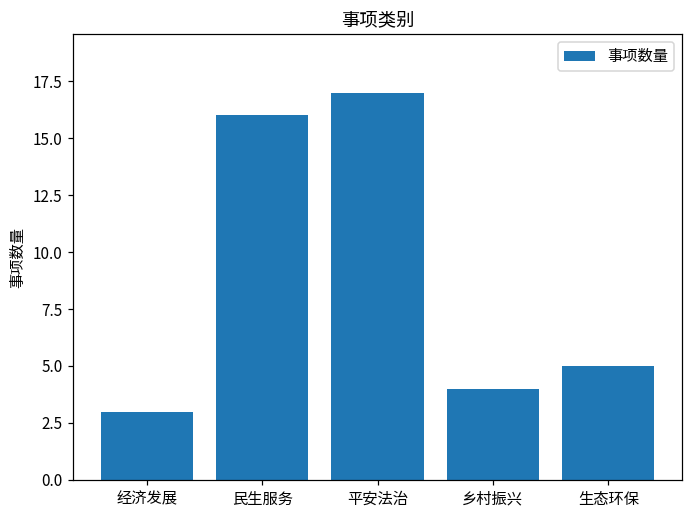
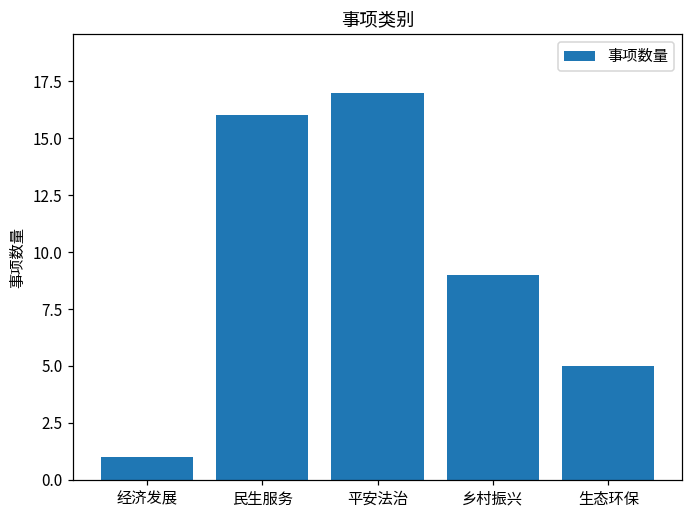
  {
-   "经济发展": 3,
+   "经济发展": 1,
    "民生服务": 16,
    "平安法治": 17,
-   "乡村振兴": 4,
+   "乡村振兴": 9,
    "生态环保": 5
  }
